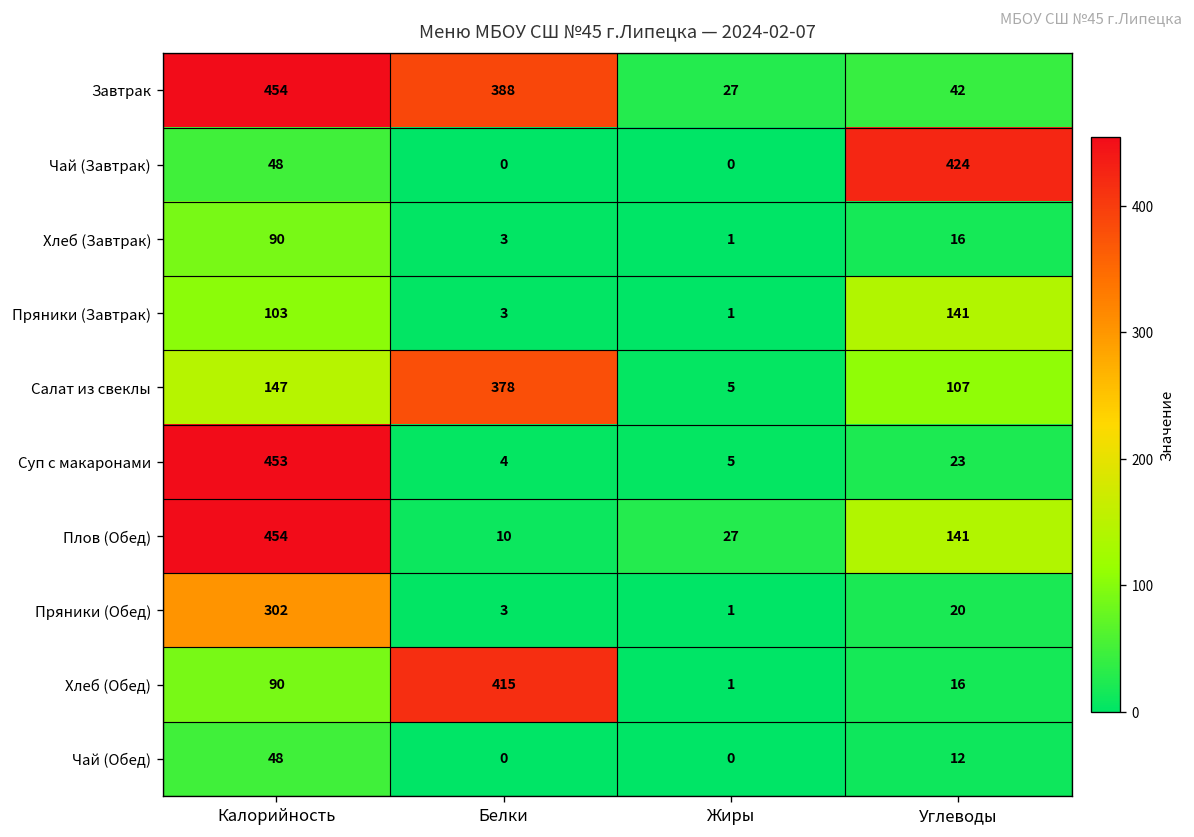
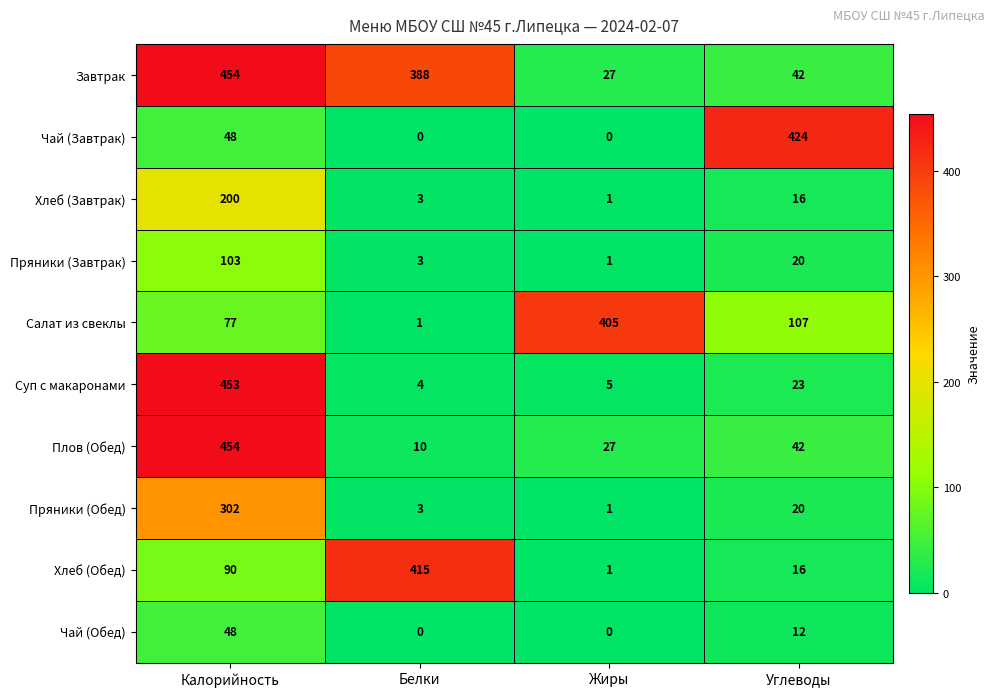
  {
    "Завтрак": {
      "Калорийность": 454,
      "Белки": 388,
      "Жиры": 27,
      "Углеводы": 42
    },
    "Чай (Завтрак)": {
      "Калорийность": 48,
      "Белки": 0,
      "Жиры": 0,
      "Углеводы": 424
    },
    "Хлеб (Завтрак)": {
-     "Калорийность": 90,
+     "Калорийность": 200,
      "Белки": 3,
      "Жиры": 1,
      "Углеводы": 16
    },
    "Пряники (Завтрак)": {
      "Калорийность": 103,
      "Белки": 3,
      "Жиры": 1,
-     "Углеводы": 141
+     "Углеводы": 20
    },
    "Салат из свеклы": {
-     "Калорийность": 147,
-     "Белки": 378,
-     "Жиры": 5,
+     "Калорийность": 77,
+     "Белки": 1,
+     "Жиры": 405,
      "Углеводы": 107
    },
    "Суп с макаронами": {
      "Калорийность": 453,
      "Белки": 4,
      "Жиры": 5,
      "Углеводы": 23
    },
    "Плов (Обед)": {
      "Калорийность": 454,
      "Белки": 10,
      "Жиры": 27,
-     "Углеводы": 141
+     "Углеводы": 42
    },
    "Пряники (Обед)": {
      "Калорийность": 302,
      "Белки": 3,
      "Жиры": 1,
      "Углеводы": 20
    },
    "Хлеб (Обед)": {
      "Калорийность": 90,
      "Белки": 415,
      "Жиры": 1,
      "Углеводы": 16
    },
    "Чай (Обед)": {
      "Калорийность": 48,
      "Белки": 0,
      "Жиры": 0,
      "Углеводы": 12
    }
  }
